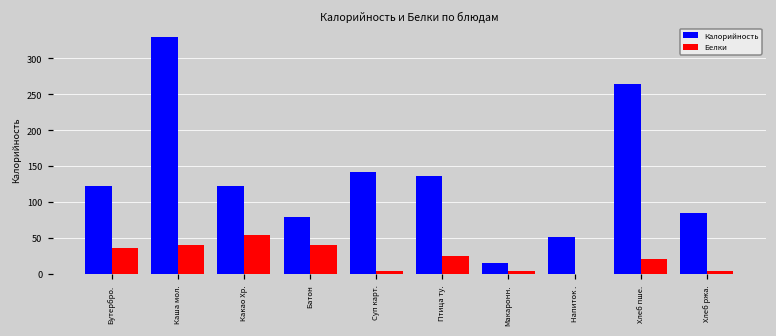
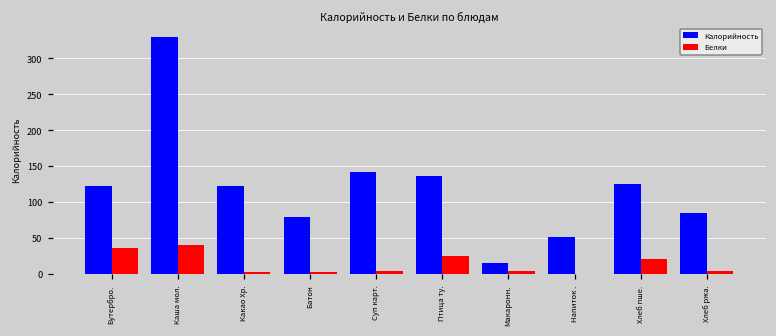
  {
    "Калорийность": {
      "Бутербро.": 120,
      "Каша мол.": 330,
      "Какао Хр.": 120,
      "Батон": 80,
      "Суп карт.": 140,
      "Птица ту.": 140,
      "Макаронн.": 20,
      "Напиток .": 50,
-     "Хлеб пше.": 260,
+     "Хлеб пше.": 130,
      "Хлеб ржа.": 90
    },
    "Белки": {
      "Бутербро.": 40,
      "Каша мол.": 40,
-     "Какао Хр.": 50,
-     "Батон": 40,
+     "Какао Хр.": 0,
+     "Батон": 0,
      "Суп карт.": 10,
      "Птица ту.": 30,
      "Макаронн.": 10,
      "Хлеб пше.": 20
    }
  }
